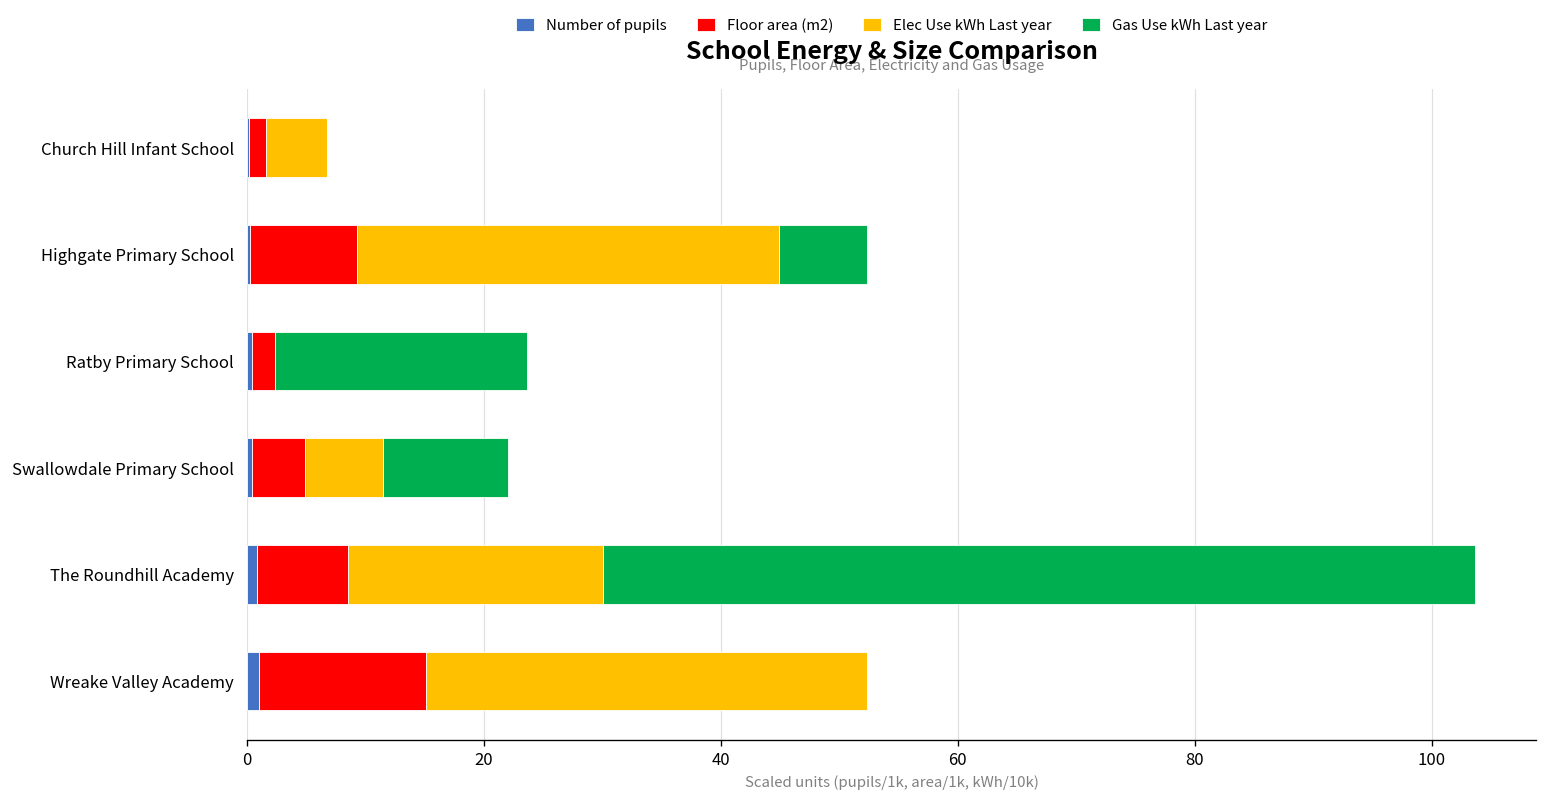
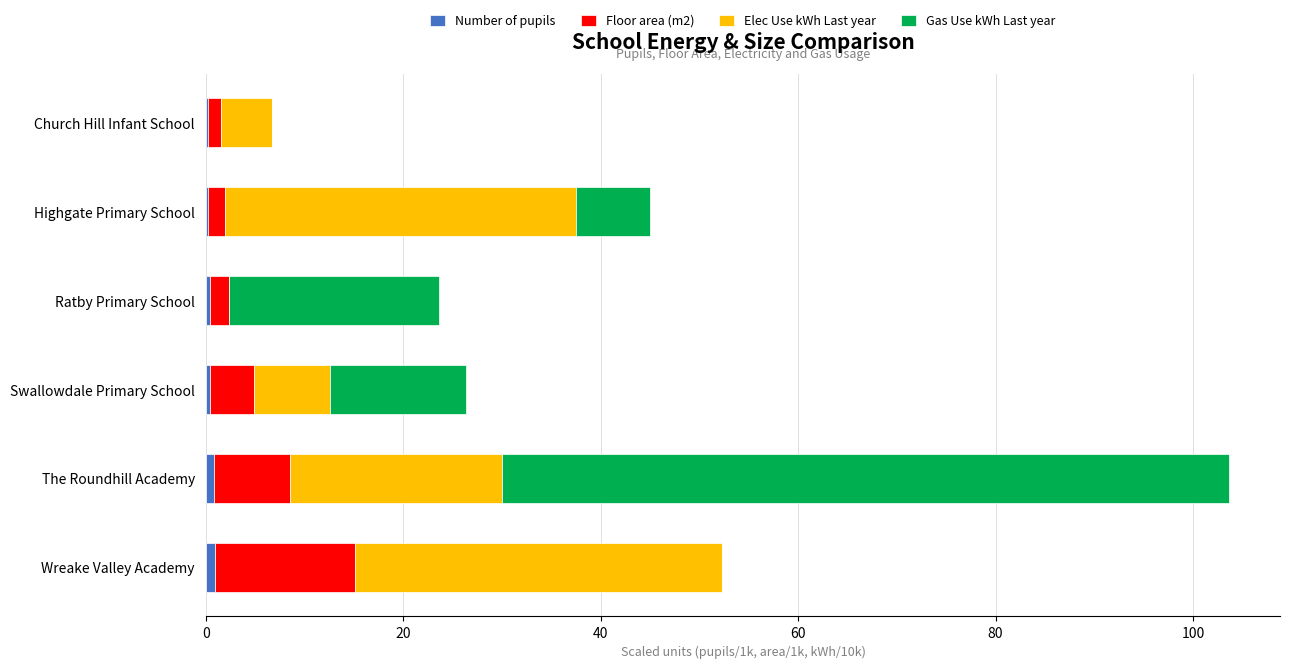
  {
    "Number of pupils": {
      "Ratby Primary School": 0,
      "Swallowdale Primary School": 0,
      "The Roundhill Academy": 1,
      "Wreake Valley Academy": 1
    },
    "Floor area (m2)": {
      "Church Hill Infant School": 1,
-     "Highgate Primary School": 9,
+     "Highgate Primary School": 2,
      "Ratby Primary School": 2,
      "Swallowdale Primary School": 4,
      "The Roundhill Academy": 8,
      "Wreake Valley Academy": 14
    },
    "Elec Use kWh Last year": {
      "Church Hill Infant School": 5,
      "Highgate Primary School": 36,
      "Ratby Primary School": 0,
-     "Swallowdale Primary School": 7,
+     "Swallowdale Primary School": 8,
      "The Roundhill Academy": 22,
      "Wreake Valley Academy": 37
    },
    "Gas Use kWh Last year": {
      "Church Hill Infant School": 0,
      "Highgate Primary School": 7,
      "Ratby Primary School": 21,
-     "Swallowdale Primary School": 11,
+     "Swallowdale Primary School": 14,
      "The Roundhill Academy": 74,
      "Wreake Valley Academy": 0
    }
  }
